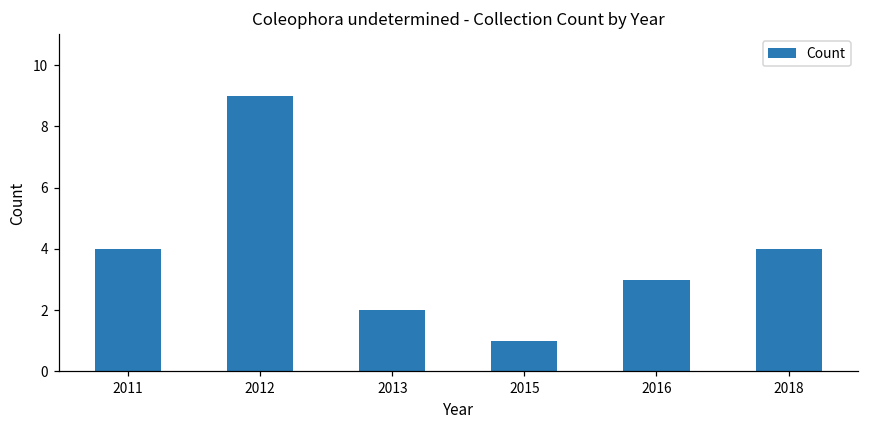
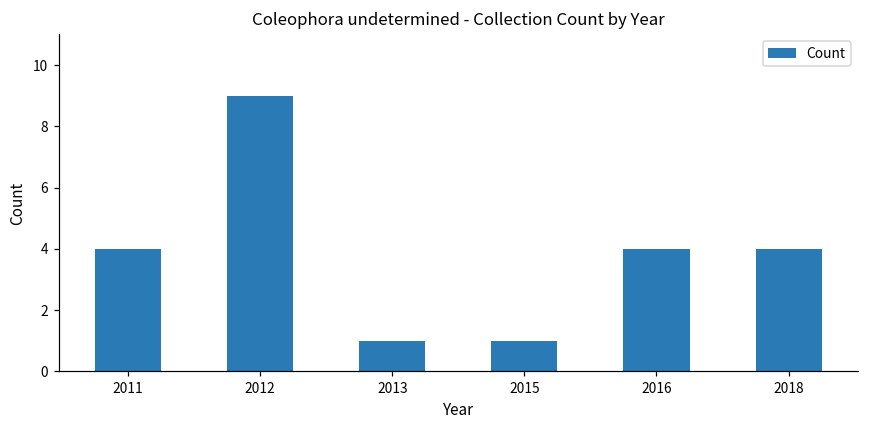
  {
    "2011": 4,
    "2012": 9,
-   "2013": 2,
+   "2013": 1,
    "2015": 1,
-   "2016": 3,
+   "2016": 4,
    "2018": 4
  }
